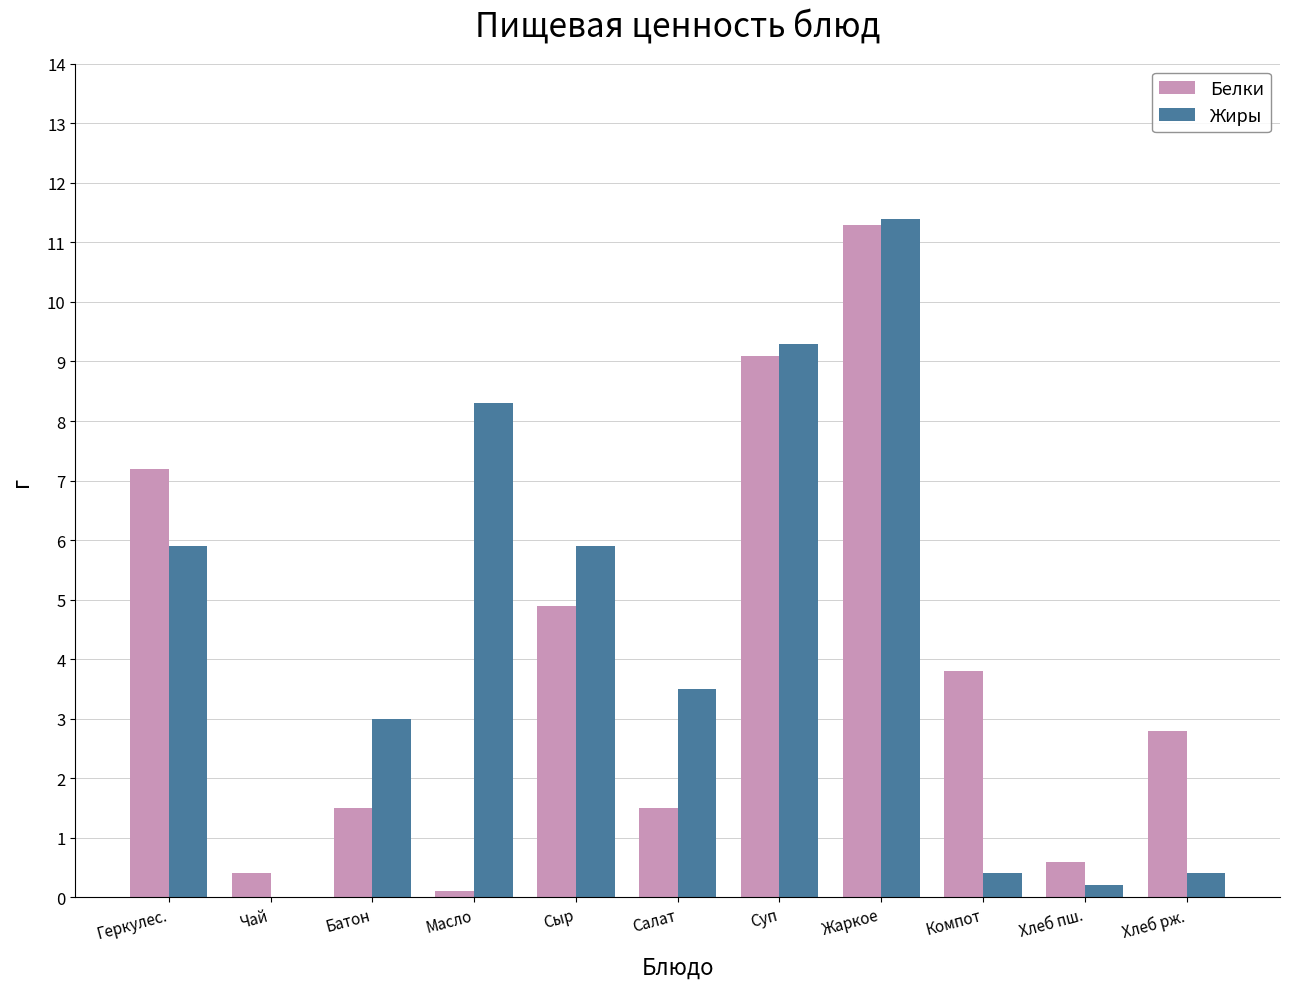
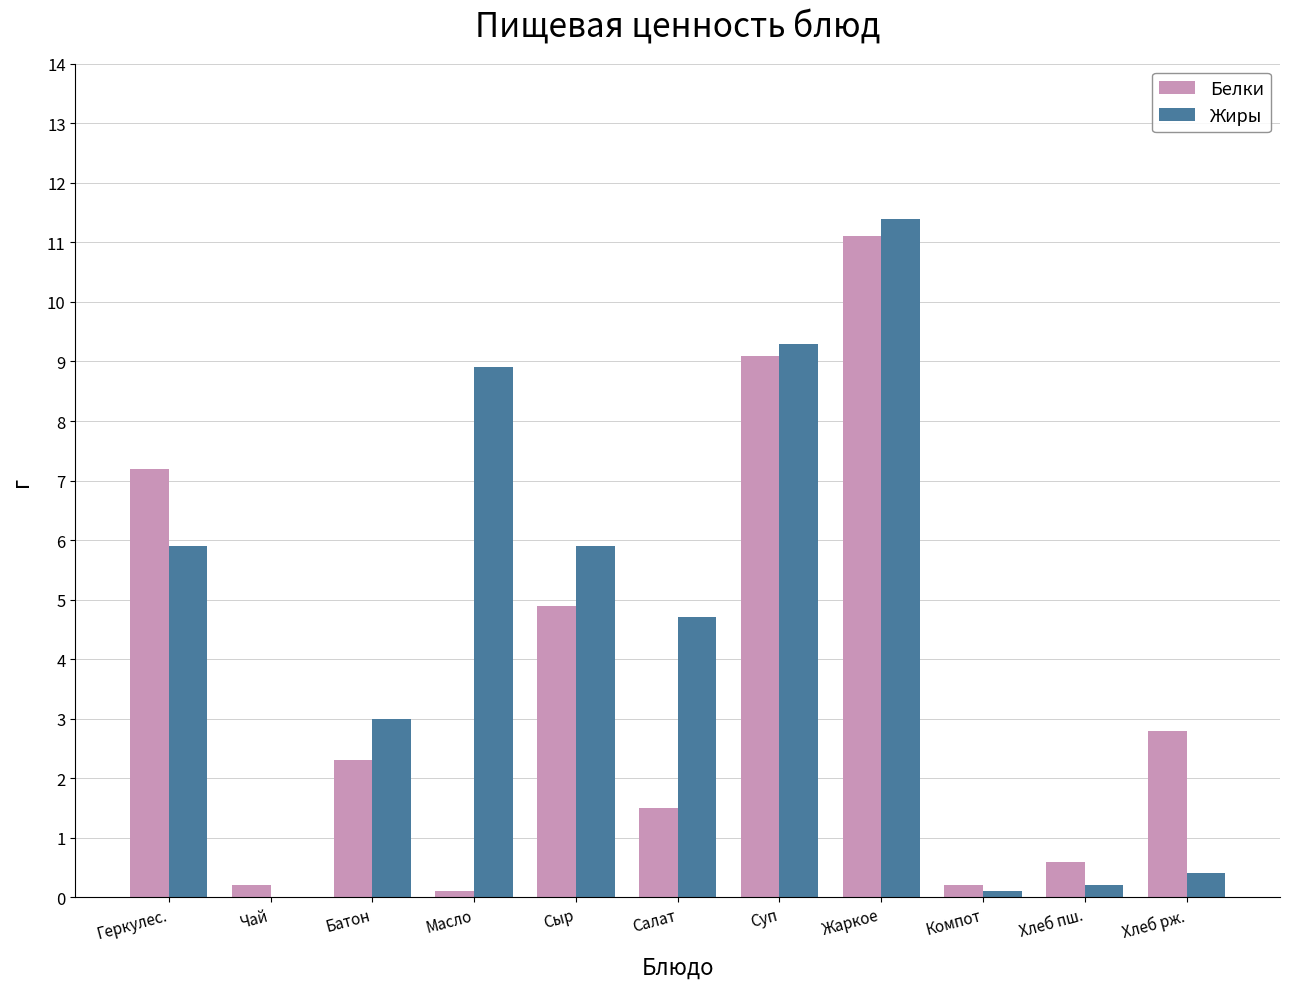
  {
    "Белки": {
      "Геркулес.": 7.2,
-     "Чай": 0.4,
-     "Батон": 1.5,
+     "Чай": 0.2,
+     "Батон": 2.3,
      "Масло": 0.1,
      "Сыр": 4.9,
      "Салат": 1.5,
      "Суп": 9.1,
-     "Жаркое": 11.3,
-     "Компот": 3.8,
+     "Жаркое": 11.1,
+     "Компот": 0.2,
      "Хлеб пш.": 0.6,
      "Хлеб рж.": 2.8
    },
    "Жиры": {
      "Геркулес.": 5.9,
      "Чай": 0.0,
      "Батон": 3.0,
-     "Масло": 8.3,
+     "Масло": 8.9,
      "Сыр": 5.9,
-     "Салат": 3.5,
+     "Салат": 4.7,
      "Суп": 9.3,
      "Жаркое": 11.4,
-     "Компот": 0.4,
+     "Компот": 0.1,
      "Хлеб пш.": 0.2,
      "Хлеб рж.": 0.4
    }
  }
